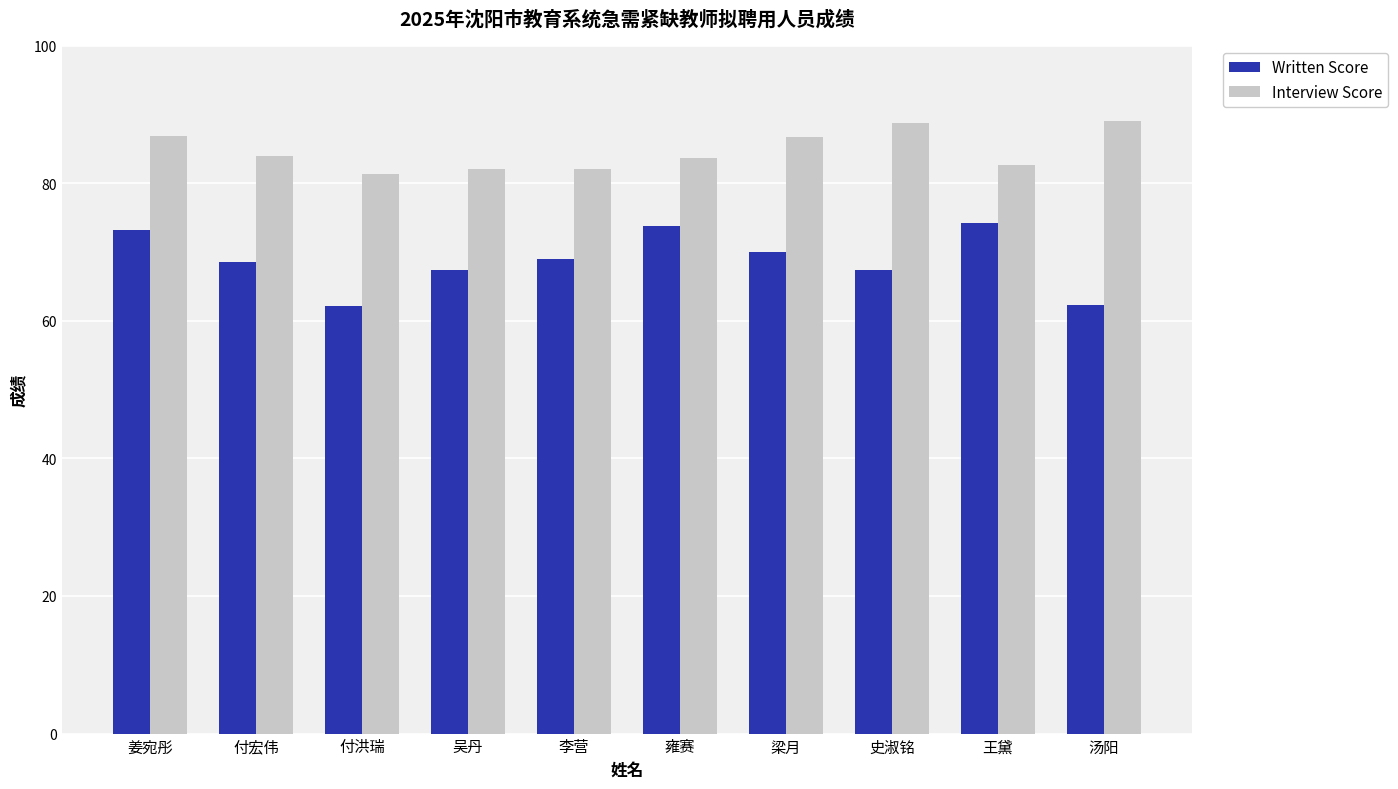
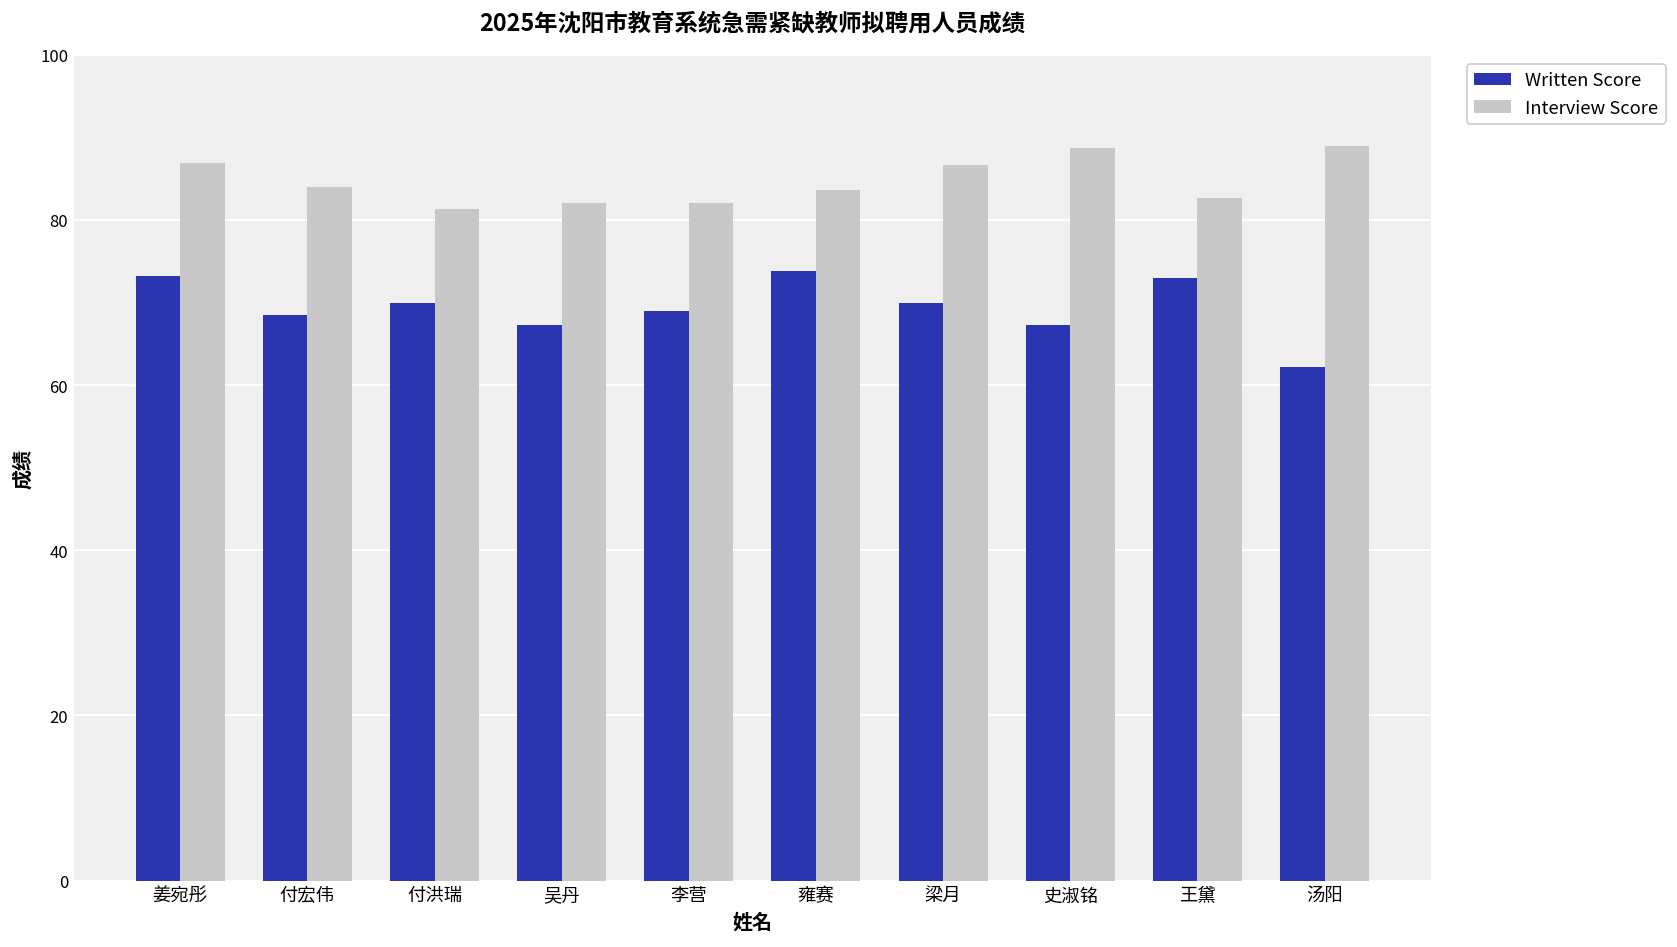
  {
    "Written Score": {
      "姜宛彤": 73,
      "付宏伟": 69,
-     "付洪瑞": 62,
+     "付洪瑞": 70,
      "吴丹": 67,
      "李营": 69,
      "雍赛": 74,
      "梁月": 70,
      "史淑铭": 67,
-     "王黛": 74,
+     "王黛": 73,
      "汤阳": 62
    },
    "Interview Score": {
      "姜宛彤": 87,
      "付宏伟": 84,
      "付洪瑞": 81,
      "吴丹": 82,
      "李营": 82,
      "雍赛": 84,
      "梁月": 87,
      "史淑铭": 89,
      "王黛": 83,
      "汤阳": 89
    }
  }
